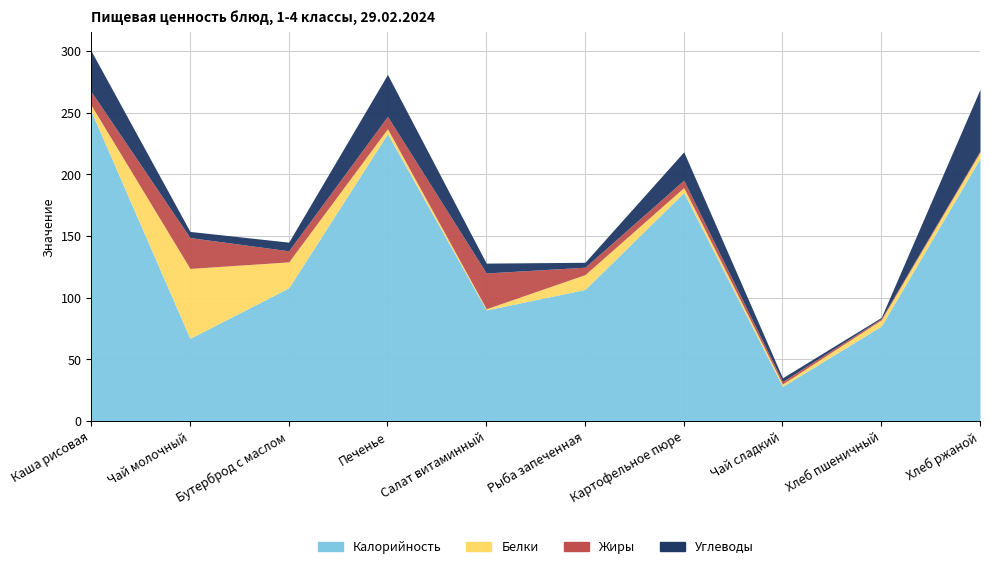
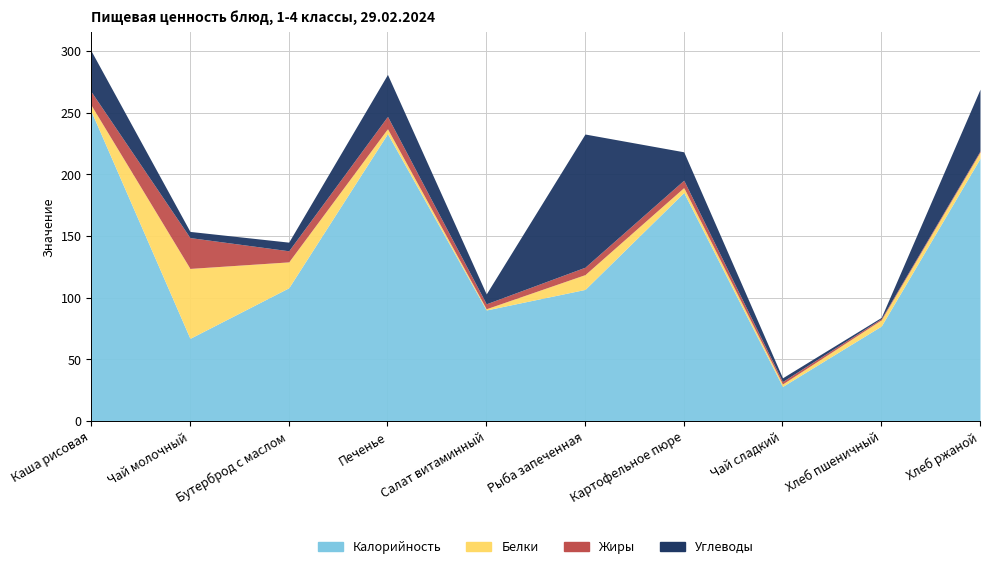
  {
    "Калорийность": {
      "Каша рисовая": 251,
      "Чай молочный": 67,
      "Бутерброд с маслом": 108,
      "Печенье": 233,
      "Рыба запеченная": 107,
      "Картофельное пюре": 185,
      "Хлеб пшеничный": 77,
      "Хлеб ржаной": 213
    },
    "Белки": {
      "Каша рисовая": 5,
      "Чай молочный": 57,
      "Бутерброд с маслом": 21,
      "Печенье": 4,
      "Рыба запеченная": 12,
      "Картофельное пюре": 4
    },
    "Жиры": {
      "Каша рисовая": 11,
      "Чай молочный": 25,
      "Бутерброд с маслом": 9,
      "Печенье": 10,
-     "Салат витаминный": 29,
+     "Салат витаминный": 4,
      "Рыба запеченная": 6,
      "Картофельное пюре": 6
    },
    "Углеводы": {
      "Каша рисовая": 33,
      "Чай молочный": 5,
      "Бутерброд с маслом": 7,
      "Печенье": 34,
      "Салат витаминный": 8,
-     "Рыба запеченная": 4,
+     "Рыба запеченная": 108,
      "Картофельное пюре": 23,
      "Чай сладкий": 3,
      "Хлеб ржаной": 50
    }
  }
